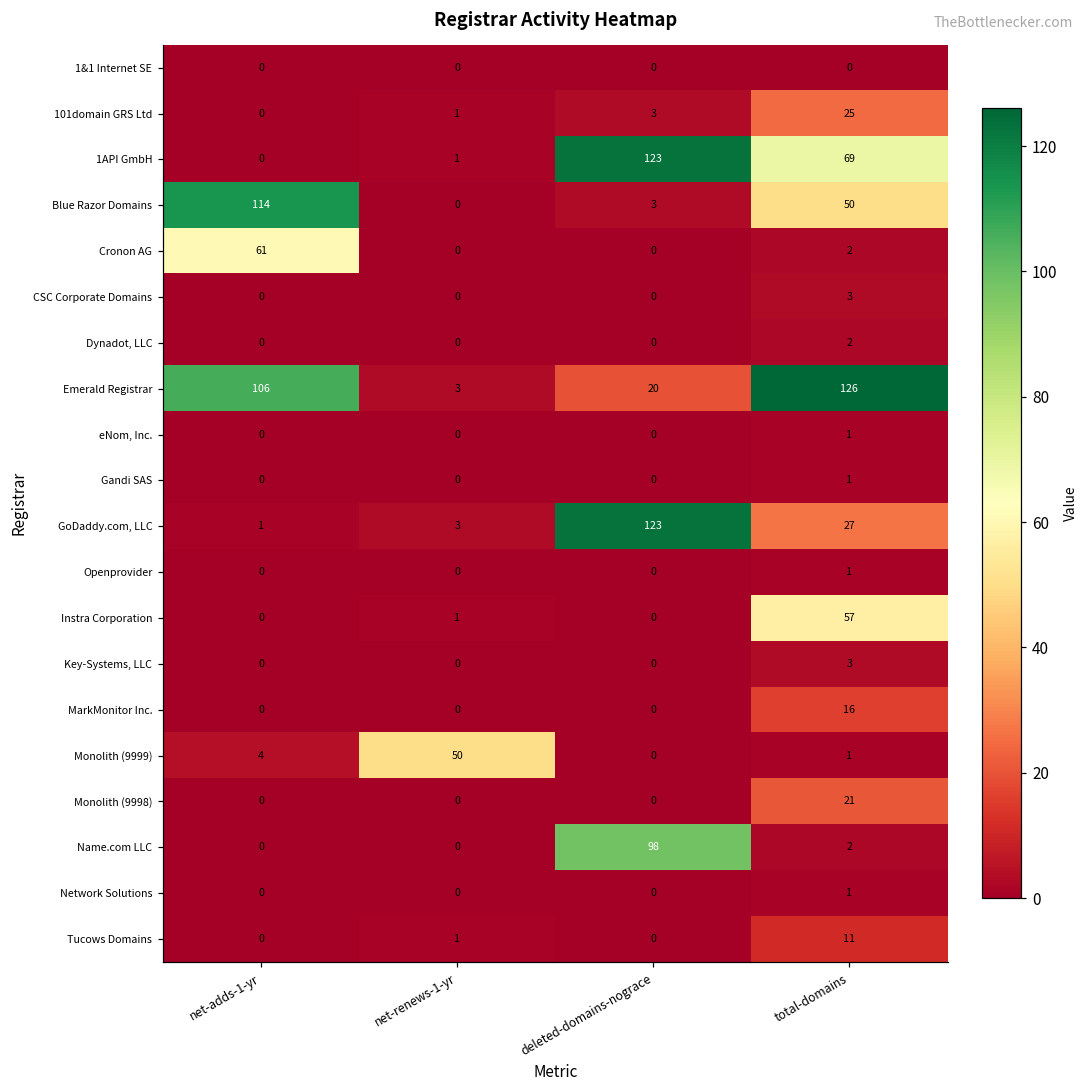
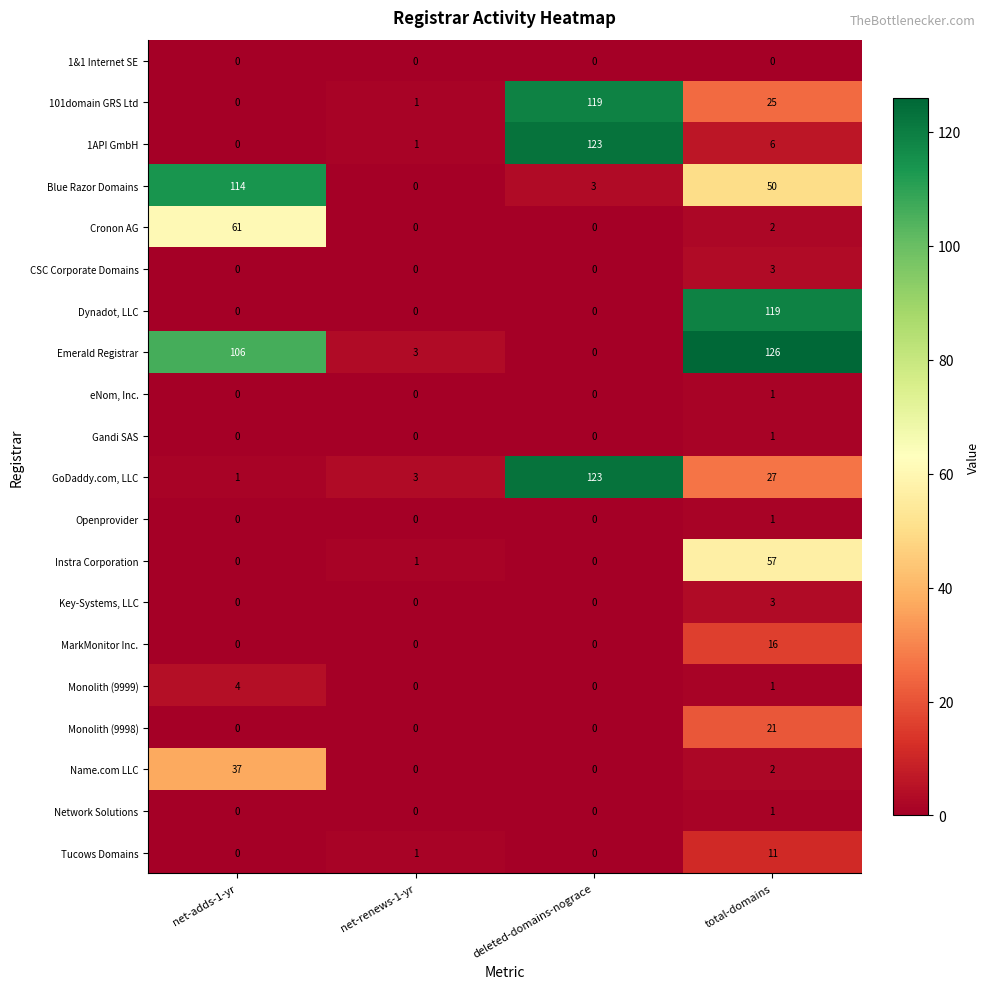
  {
    "1&1 Internet SE": {
      "net-adds-1-yr": 0,
      "net-renews-1-yr": 0,
      "deleted-domains-nograce": 0,
      "total-domains": 0
    },
    "101domain GRS Ltd": {
      "net-adds-1-yr": 0,
      "net-renews-1-yr": 1,
-     "deleted-domains-nograce": 3,
+     "deleted-domains-nograce": 119,
      "total-domains": 25
    },
    "1API GmbH": {
      "net-adds-1-yr": 0,
      "net-renews-1-yr": 1,
      "deleted-domains-nograce": 123,
-     "total-domains": 69
+     "total-domains": 6
    },
    "Blue Razor Domains": {
      "net-adds-1-yr": 114,
      "net-renews-1-yr": 0,
      "deleted-domains-nograce": 3,
      "total-domains": 50
    },
    "Cronon AG": {
      "net-adds-1-yr": 61,
      "net-renews-1-yr": 0,
      "deleted-domains-nograce": 0,
      "total-domains": 2
    },
    "CSC Corporate Domains": {
      "net-adds-1-yr": 0,
      "net-renews-1-yr": 0,
      "deleted-domains-nograce": 0,
      "total-domains": 3
    },
    "Dynadot, LLC": {
      "net-adds-1-yr": 0,
      "net-renews-1-yr": 0,
      "deleted-domains-nograce": 0,
-     "total-domains": 2
+     "total-domains": 119
    },
    "Emerald Registrar": {
      "net-adds-1-yr": 106,
      "net-renews-1-yr": 3,
-     "deleted-domains-nograce": 20,
+     "deleted-domains-nograce": 0,
      "total-domains": 126
    },
    "eNom, Inc.": {
      "net-adds-1-yr": 0,
      "net-renews-1-yr": 0,
      "deleted-domains-nograce": 0,
      "total-domains": 1
    },
    "Gandi SAS": {
      "net-adds-1-yr": 0,
      "net-renews-1-yr": 0,
      "deleted-domains-nograce": 0,
      "total-domains": 1
    },
    "GoDaddy.com, LLC": {
      "net-adds-1-yr": 1,
      "net-renews-1-yr": 3,
      "deleted-domains-nograce": 123,
      "total-domains": 27
    },
    "Openprovider": {
      "net-adds-1-yr": 0,
      "net-renews-1-yr": 0,
      "deleted-domains-nograce": 0,
      "total-domains": 1
    },
    "Instra Corporation": {
      "net-adds-1-yr": 0,
      "net-renews-1-yr": 1,
      "deleted-domains-nograce": 0,
      "total-domains": 57
    },
    "Key-Systems, LLC": {
      "net-adds-1-yr": 0,
      "net-renews-1-yr": 0,
      "deleted-domains-nograce": 0,
      "total-domains": 3
    },
    "MarkMonitor Inc.": {
      "net-adds-1-yr": 0,
      "net-renews-1-yr": 0,
      "deleted-domains-nograce": 0,
      "total-domains": 16
    },
    "Monolith (9999)": {
      "net-adds-1-yr": 4,
-     "net-renews-1-yr": 50,
+     "net-renews-1-yr": 0,
      "deleted-domains-nograce": 0,
      "total-domains": 1
    },
    "Monolith (9998)": {
      "net-adds-1-yr": 0,
      "net-renews-1-yr": 0,
      "deleted-domains-nograce": 0,
      "total-domains": 21
    },
    "Name.com LLC": {
-     "net-adds-1-yr": 0,
+     "net-adds-1-yr": 37,
      "net-renews-1-yr": 0,
-     "deleted-domains-nograce": 98,
+     "deleted-domains-nograce": 0,
      "total-domains": 2
    },
    "Network Solutions": {
      "net-adds-1-yr": 0,
      "net-renews-1-yr": 0,
      "deleted-domains-nograce": 0,
      "total-domains": 1
    },
    "Tucows Domains": {
      "net-adds-1-yr": 0,
      "net-renews-1-yr": 1,
      "deleted-domains-nograce": 0,
      "total-domains": 11
    }
  }
